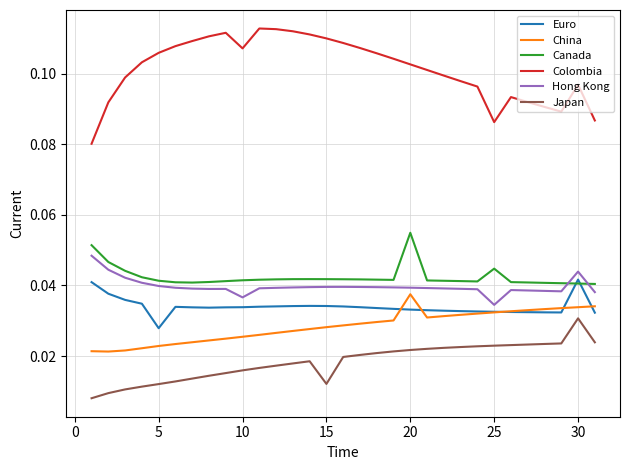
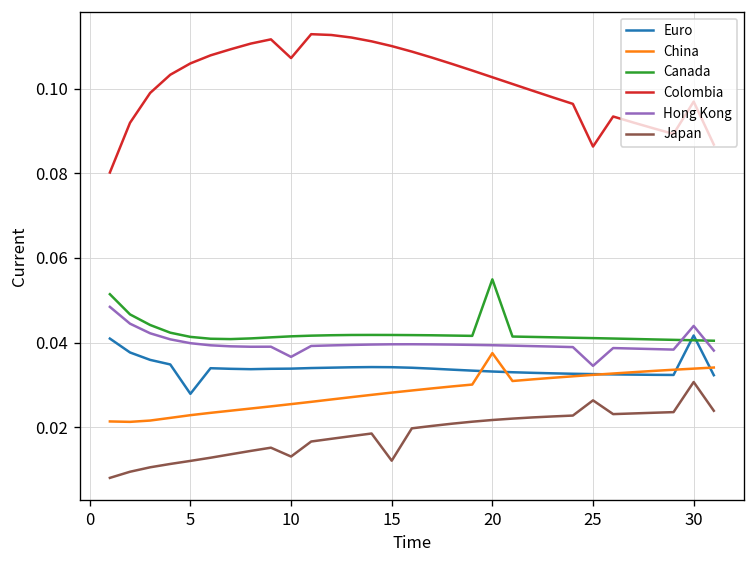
  {
    "Euro": {
      "5": 0.028,
      "10": 0.034,
      "15": 0.034,
      "20": 0.033,
      "30": 0.042
    },
    "China": {
      "5": 0.023,
      "10": 0.025,
      "15": 0.028,
      "20": 0.038,
      "30": 0.034
    },
    "Canada": {
      "5": 0.041,
      "10": 0.041,
      "15": 0.042,
      "20": 0.055,
-     "25": 0.045,
+     "25": 0.041,
      "30": 0.041
    },
    "Colombia": {
      "5": 0.106,
      "10": 0.107,
      "15": 0.110,
      "20": 0.103,
      "25": 0.086
    },
    "Hong Kong": {
      "5": 0.040,
      "10": 0.037,
      "15": 0.040,
      "20": 0.039,
      "25": 0.035,
      "30": 0.044
    },
    "Japan": {
      "5": 0.012,
-     "10": 0.016,
+     "10": 0.013,
      "15": 0.012,
      "20": 0.022,
-     "25": 0.023,
+     "25": 0.026,
      "30": 0.031
    }
  }
